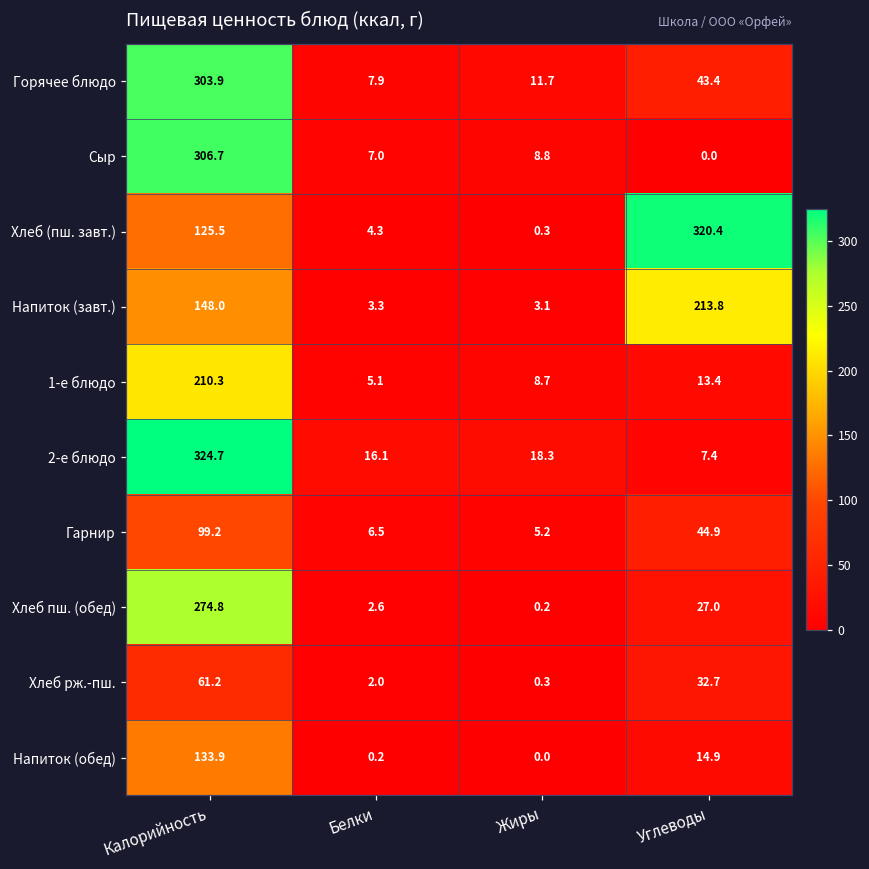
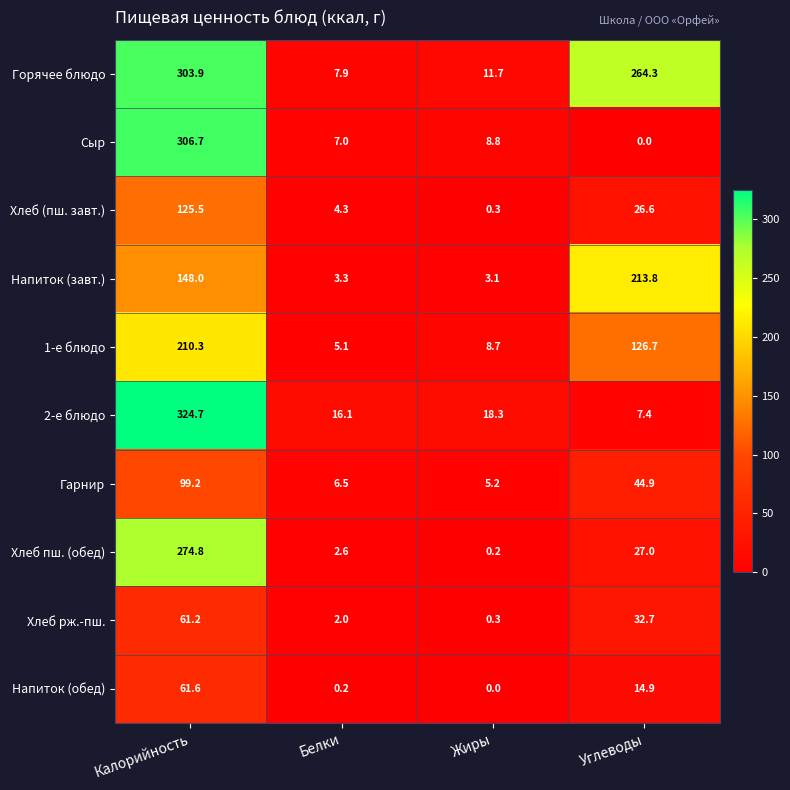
  {
    "Горячее блюдо": {
      "Калорийность": 303.9,
      "Белки": 7.9,
      "Жиры": 11.7,
-     "Углеводы": 43.4
+     "Углеводы": 264.3
    },
    "Сыр": {
      "Калорийность": 306.7,
      "Белки": 7.0,
      "Жиры": 8.8,
      "Углеводы": 0.0
    },
    "Хлеб (пш. завт.)": {
      "Калорийность": 125.5,
      "Белки": 4.3,
      "Жиры": 0.3,
-     "Углеводы": 320.4
+     "Углеводы": 26.6
    },
    "Напиток (завт.)": {
      "Калорийность": 148.0,
      "Белки": 3.3,
      "Жиры": 3.1,
      "Углеводы": 213.8
    },
    "1-е блюдо": {
      "Калорийность": 210.3,
      "Белки": 5.1,
      "Жиры": 8.7,
-     "Углеводы": 13.4
+     "Углеводы": 126.7
    },
    "2-е блюдо": {
      "Калорийность": 324.7,
      "Белки": 16.1,
      "Жиры": 18.3,
      "Углеводы": 7.4
    },
    "Гарнир": {
      "Калорийность": 99.2,
      "Белки": 6.5,
      "Жиры": 5.2,
      "Углеводы": 44.9
    },
    "Хлеб пш. (обед)": {
      "Калорийность": 274.8,
      "Белки": 2.6,
      "Жиры": 0.2,
      "Углеводы": 27.0
    },
    "Хлеб рж.-пш.": {
      "Калорийность": 61.2,
      "Белки": 2.0,
      "Жиры": 0.3,
      "Углеводы": 32.7
    },
    "Напиток (обед)": {
-     "Калорийность": 133.9,
+     "Калорийность": 61.6,
      "Белки": 0.2,
      "Жиры": 0.0,
      "Углеводы": 14.9
    }
  }
